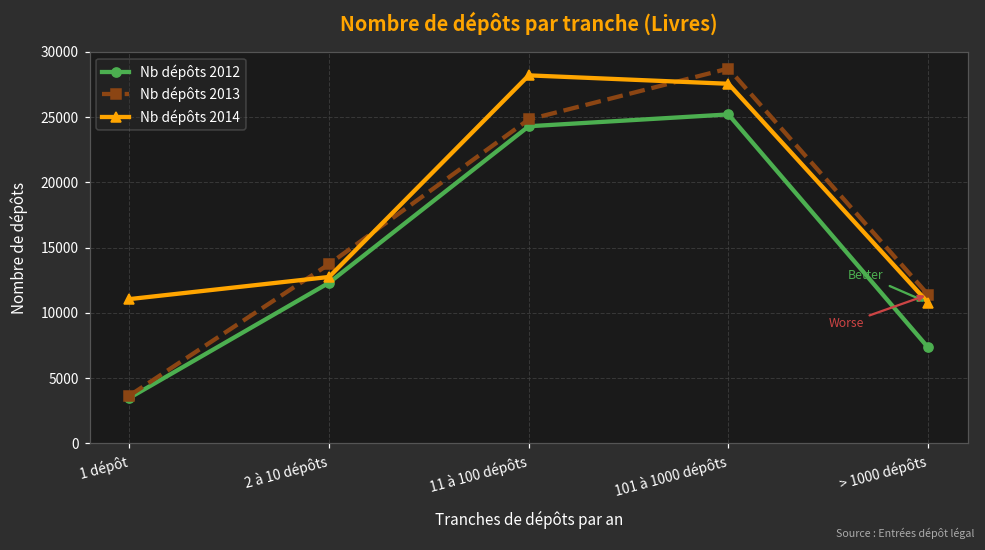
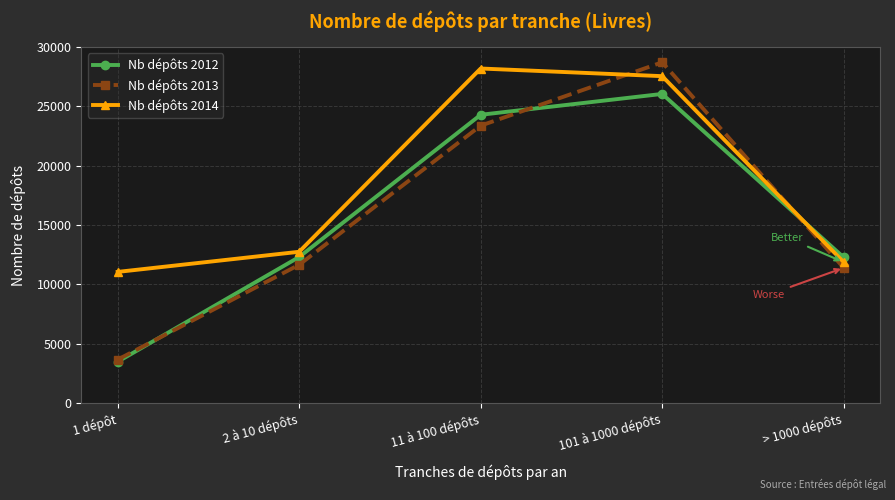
  {
    "Nb dépôts 2012": {
      "2 à 10 dépôts": 12300,
      "11 à 100 dépôts": 24300,
-     "101 à 1000 dépôts": 25200,
-     "> 1000 dépôts": 7300
+     "101 à 1000 dépôts": 26100,
+     "> 1000 dépôts": 12300
    },
    "Nb dépôts 2013": {
-     "2 à 10 dépôts": 13700,
-     "11 à 100 dépôts": 24800,
+     "2 à 10 dépôts": 11700,
+     "11 à 100 dépôts": 23400,
      "101 à 1000 dépôts": 28700,
      "> 1000 dépôts": 11400
    },
    "Nb dépôts 2014": {
      "1 dépôt": 11100,
      "2 à 10 dépôts": 12800,
      "11 à 100 dépôts": 28200,
      "101 à 1000 dépôts": 27600,
-     "> 1000 dépôts": 10800
+     "> 1000 dépôts": 11900
    }
  }
